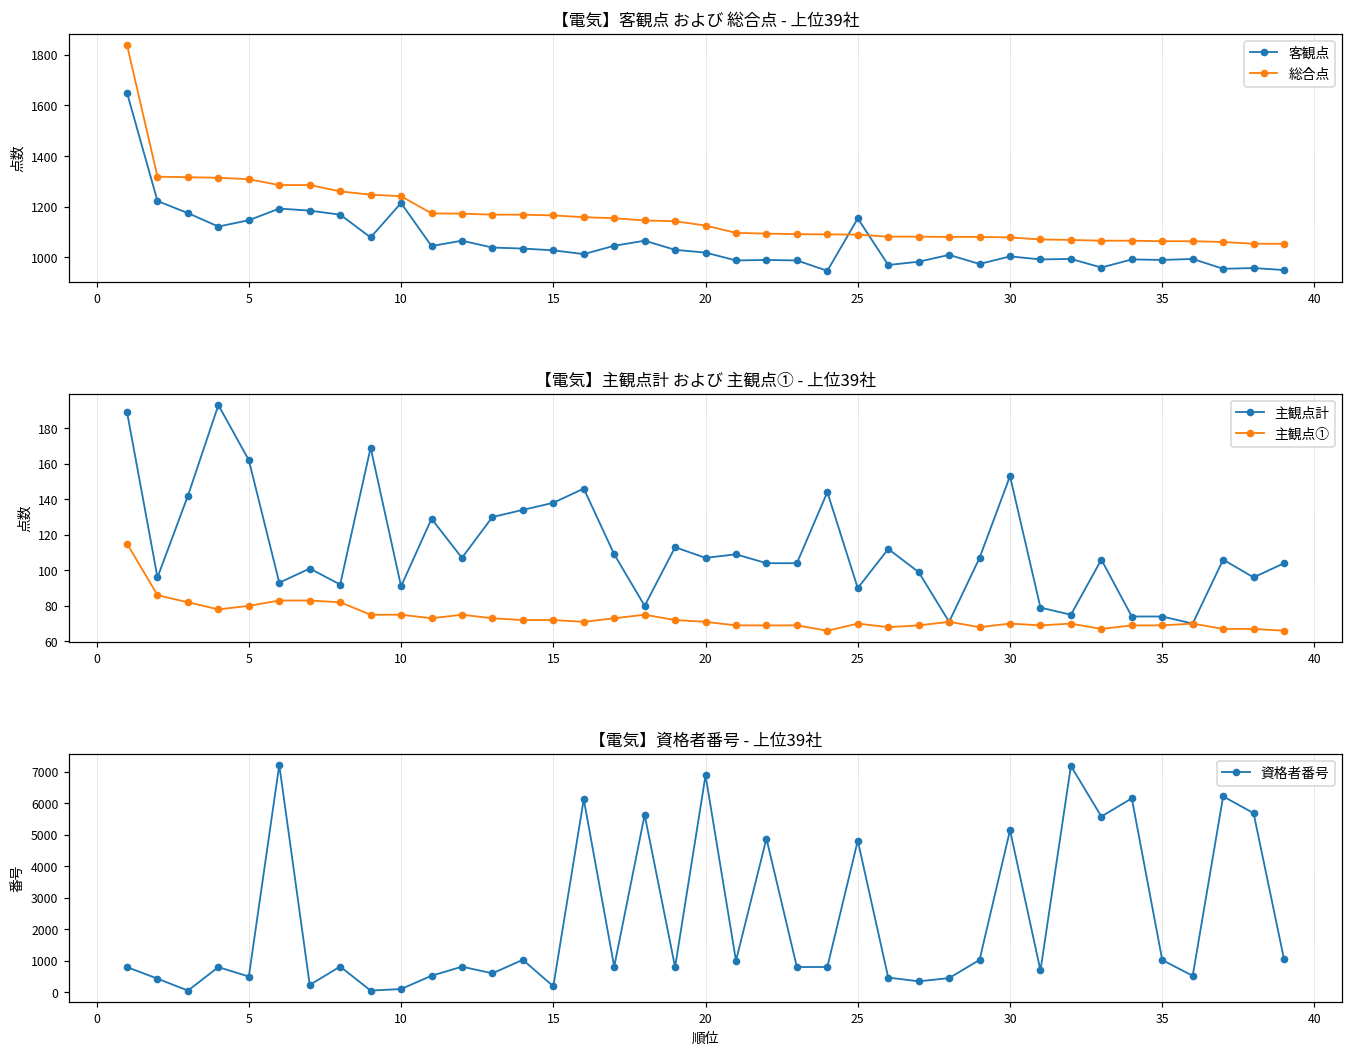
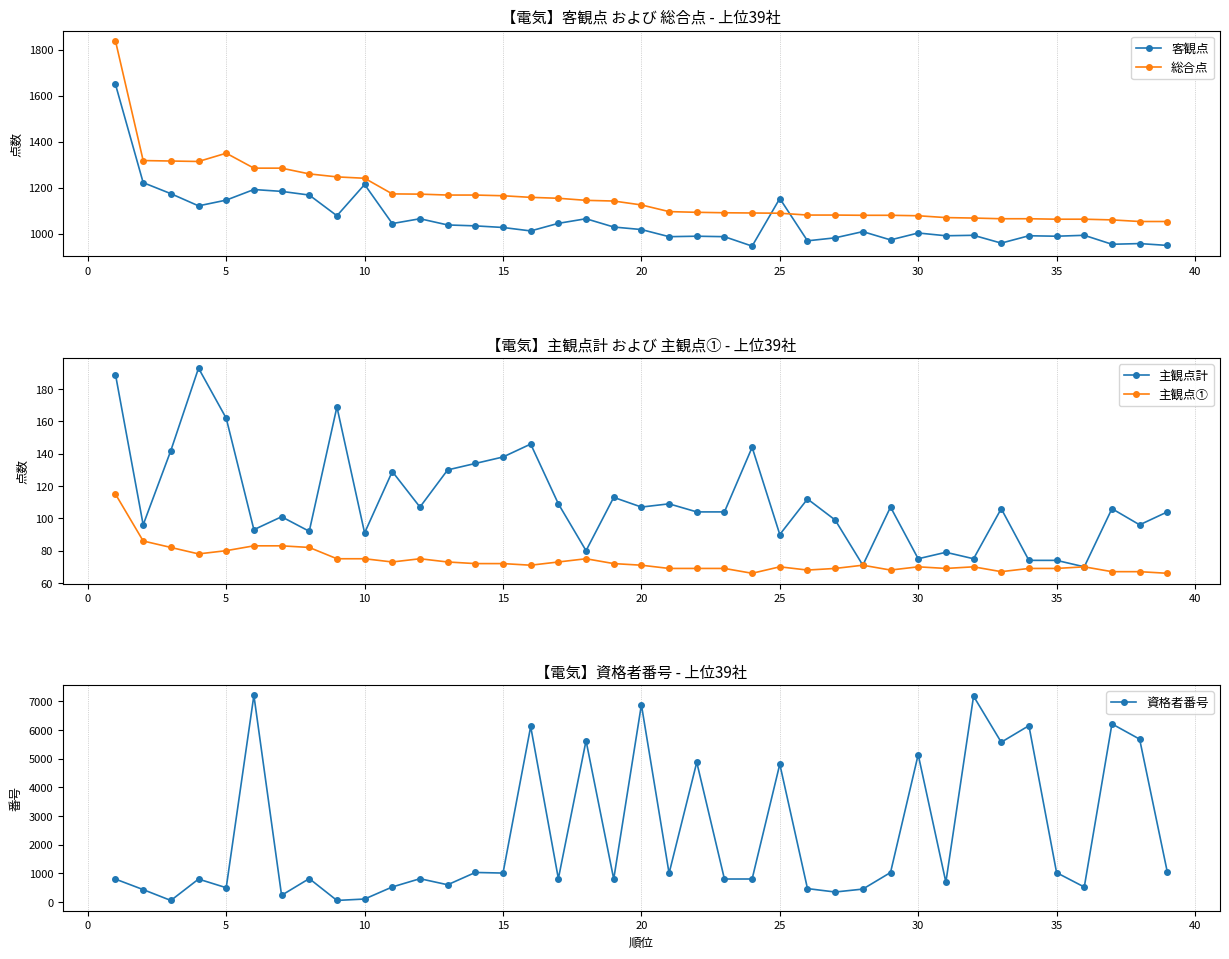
  {
    "【電気】客観点 および 総合点 - 上位39社": {
      "客観点": {
        "5": 1150,
        "10": 1210,
        "15": 1030,
        "20": 1020,
        "25": 1150,
        "30": 1000,
        "35": 990
      },
      "総合点": {
-       "5": 1310,
+       "5": 1350,
        "10": 1240,
        "15": 1170,
        "20": 1130,
        "25": 1090,
        "30": 1080,
        "35": 1060
      }
    },
    "【電気】主観点計 および 主観点① - 上位39社": {
      "主観点計": {
        "5": 162,
        "10": 91,
        "15": 138,
        "20": 107,
        "25": 90,
-       "30": 153,
+       "30": 75,
        "35": 74
      },
      "主観点①": {
        "5": 80,
        "10": 75,
        "15": 72,
        "20": 71,
        "25": 70,
        "30": 70,
        "35": 69
      }
    },
    "【電気】資格者番号 - 上位39社": {
      "5": 500,
      "10": 100,
-     "15": 200,
+     "15": 1000,
      "20": 6900,
      "25": 4800,
      "30": 5100,
      "35": 1000
    }
  }
